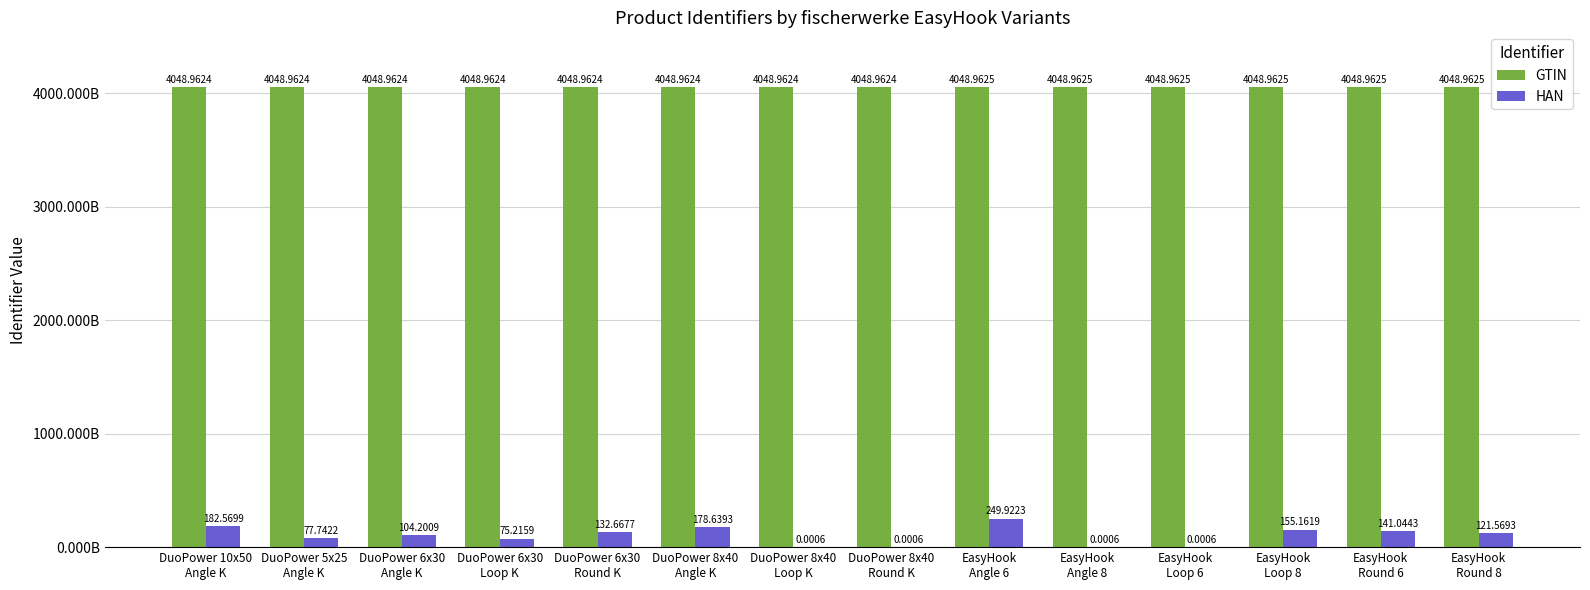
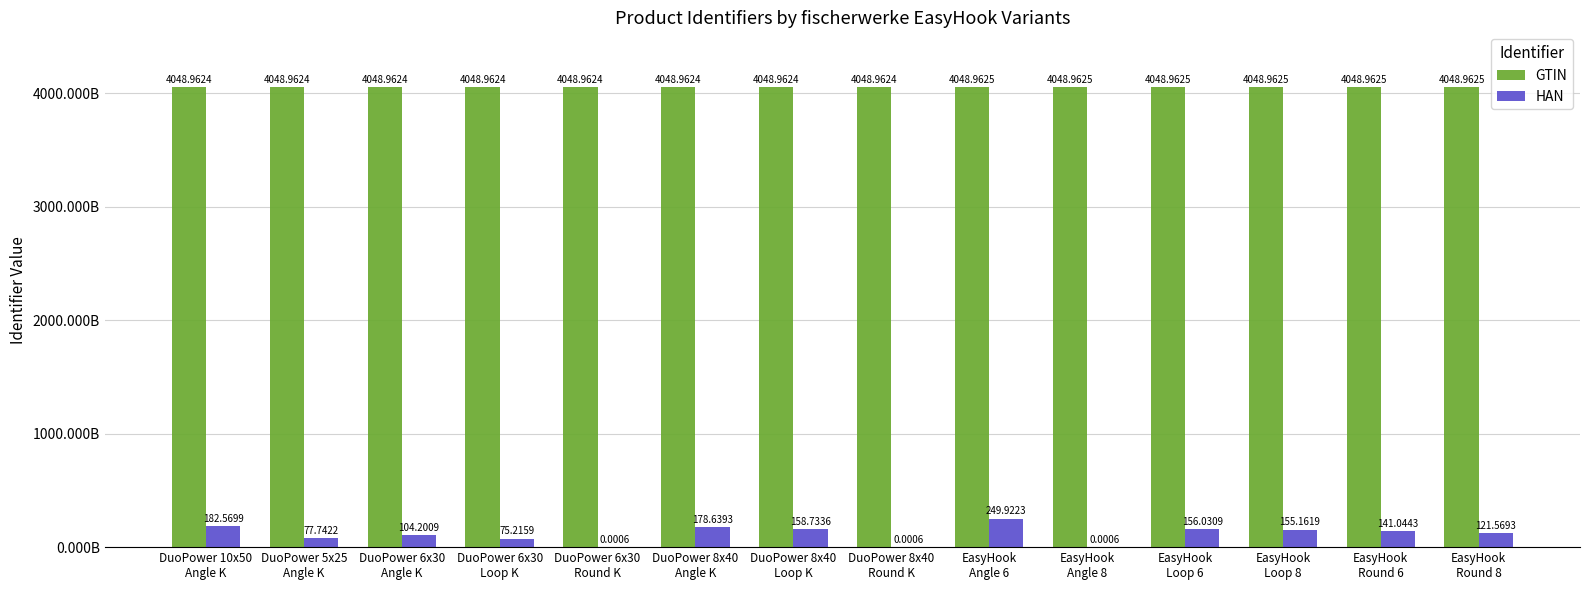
  {
    "HAN": {
-     "DuoPower 6x30 Round K": 132.6677,
-     "DuoPower 8x40 Loop K": 0.0006,
-     "EasyHook Loop 6": 0.0006
+     "DuoPower 6x30 Round K": 0.0006,
+     "DuoPower 8x40 Loop K": 158.7336,
+     "EasyHook Loop 6": 156.0309
    }
  }
